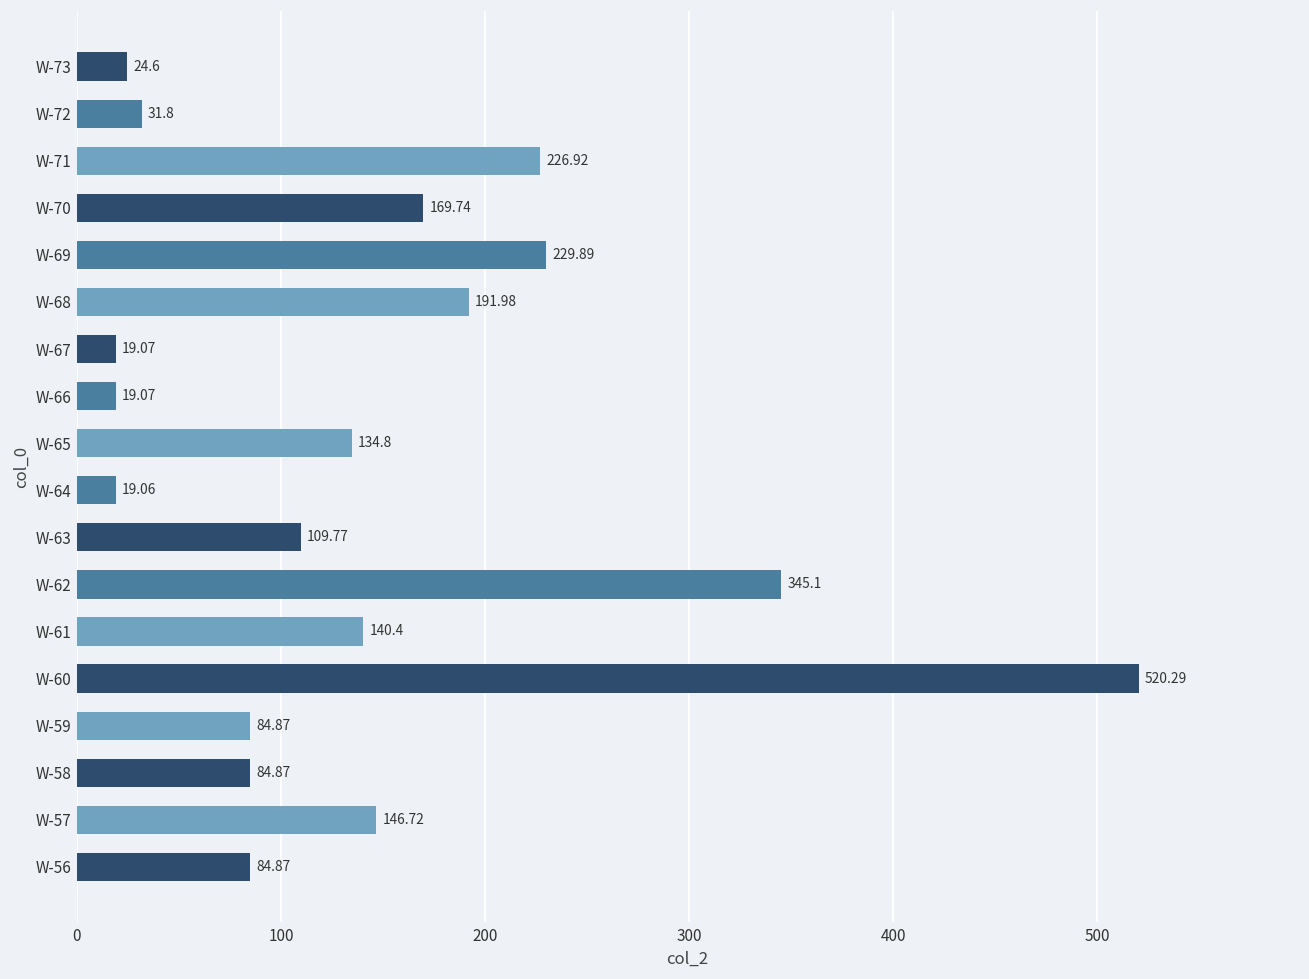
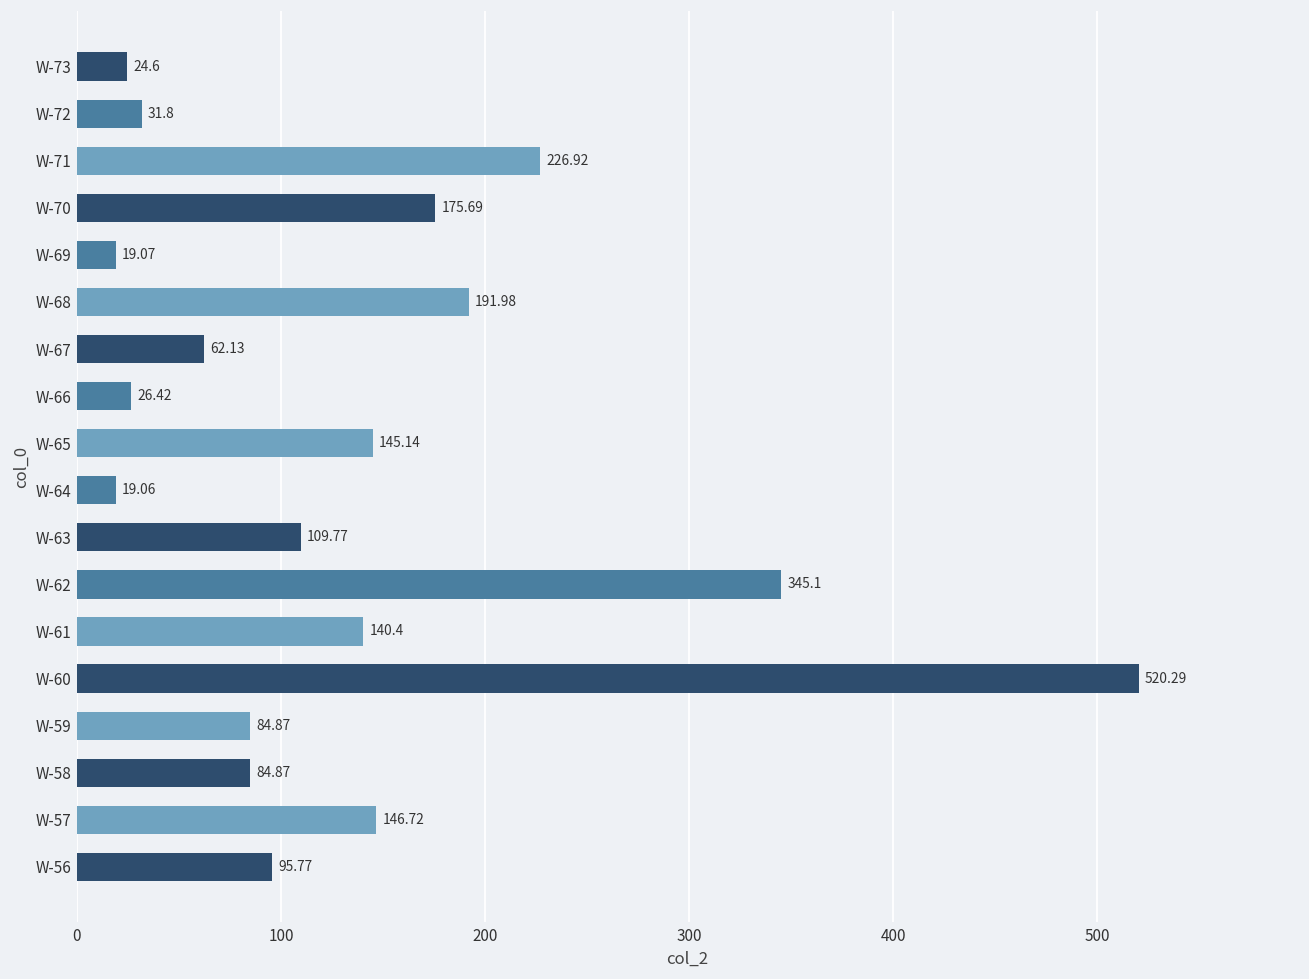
  {
    "W-73": 24.6,
    "W-72": 31.8,
    "W-71": 226.92,
-   "W-70": 169.74,
-   "W-69": 229.89,
+   "W-70": 175.69,
+   "W-69": 19.07,
    "W-68": 191.98,
-   "W-67": 19.07,
-   "W-66": 19.07,
-   "W-65": 134.8,
+   "W-67": 62.13,
+   "W-66": 26.42,
+   "W-65": 145.14,
    "W-64": 19.06,
    "W-63": 109.77,
    "W-62": 345.1,
    "W-61": 140.4,
    "W-60": 520.29,
    "W-59": 84.87,
    "W-58": 84.87,
    "W-57": 146.72,
-   "W-56": 84.87
+   "W-56": 95.77
  }
